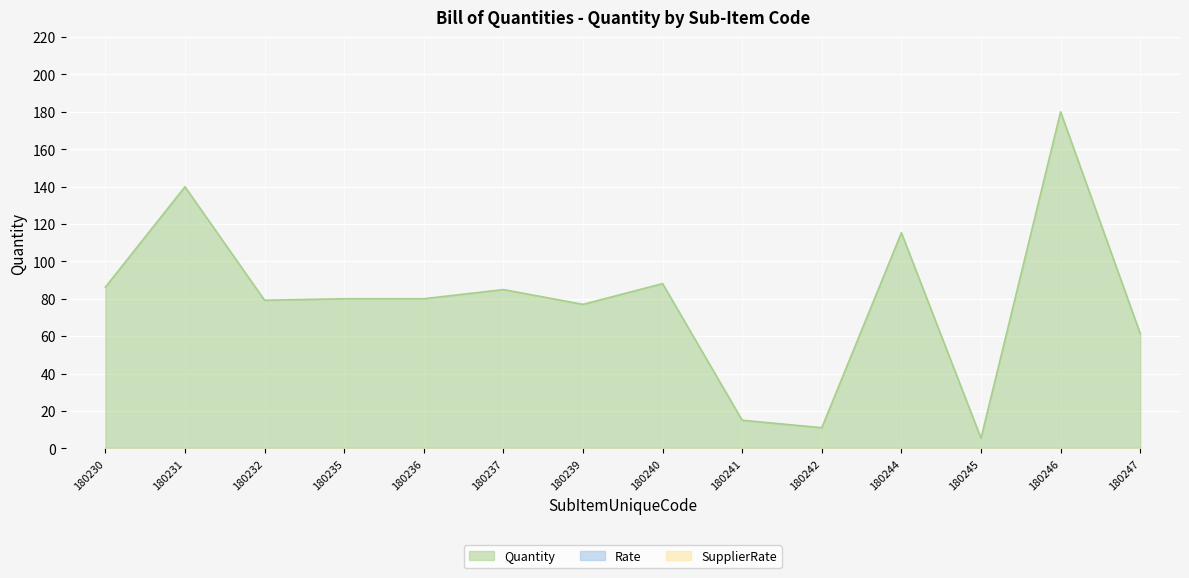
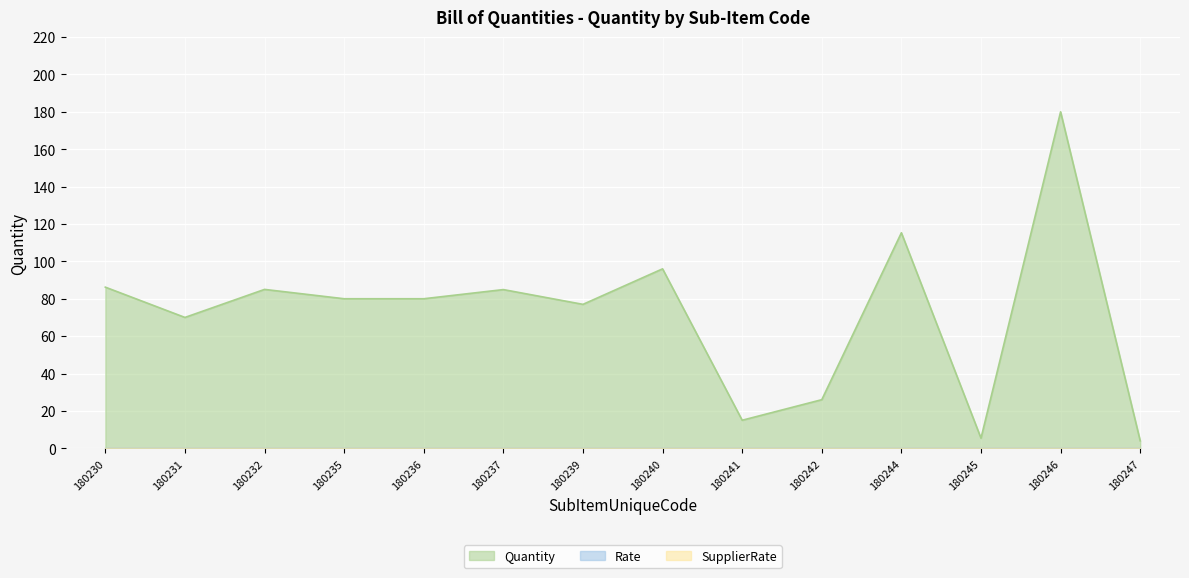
  {
    "Quantity": {
      "180230": 86,
-     "180231": 140,
-     "180232": 79,
+     "180231": 70,
+     "180232": 85,
      "180235": 80,
      "180236": 80,
      "180237": 85,
      "180239": 77,
-     "180240": 88,
+     "180240": 96,
      "180241": 15,
-     "180242": 11,
+     "180242": 26,
      "180244": 115,
      "180245": 5,
      "180246": 180,
-     "180247": 61
+     "180247": 4
    },
    "SupplierRate": {
      "180230": 0,
      "180231": 0,
      "180232": 0,
      "180235": 0,
      "180236": 0,
      "180237": 0,
      "180239": 0,
      "180240": 0,
      "180241": 0,
      "180242": 0,
      "180244": 0,
      "180245": 0,
      "180246": 0,
      "180247": 0
    }
  }
